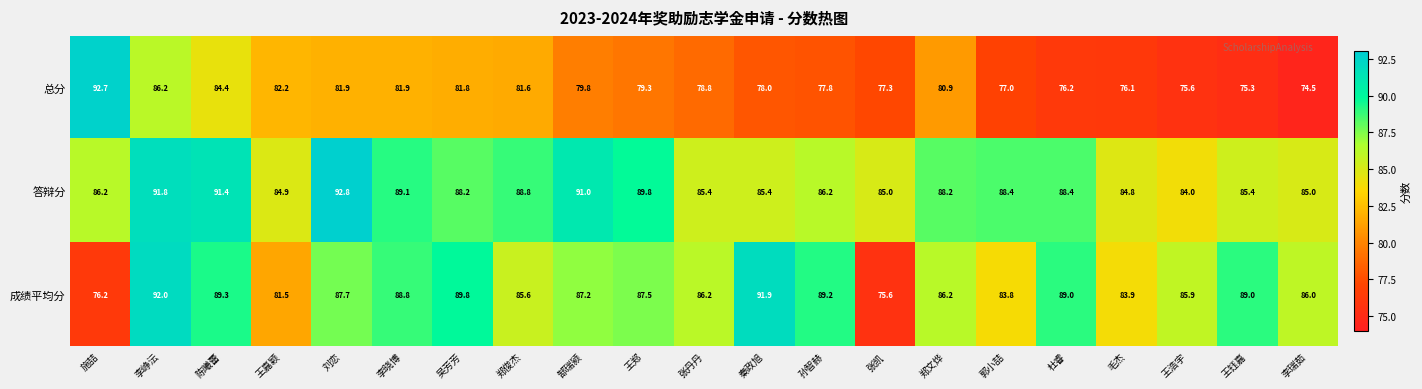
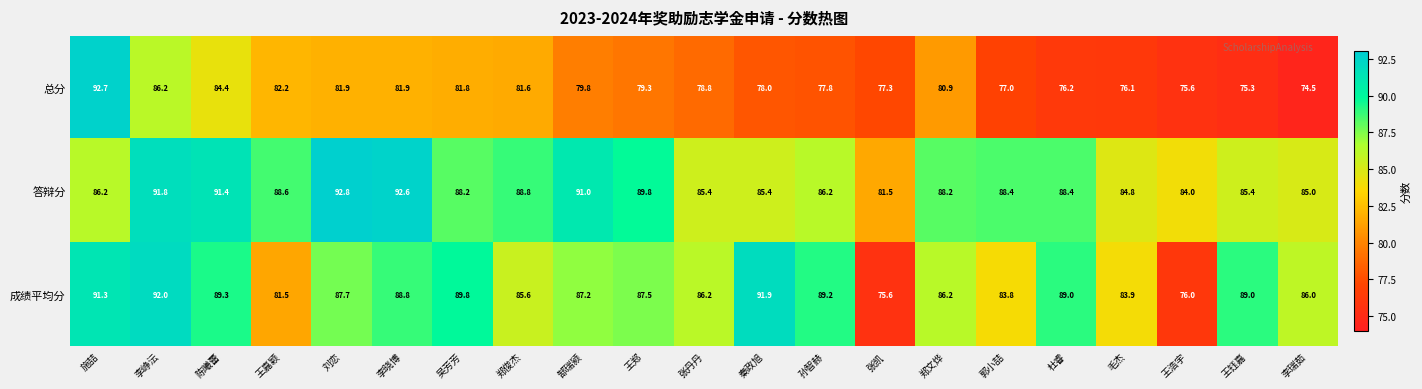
  {
    "总分": {
      "施喆": 92.7,
      "李峥沄": 86.2,
      "陈曦蕾": 84.4,
      "王嘉颖": 82.2,
      "刘恋": 81.9,
      "李晓博": 81.9,
      "吴芳芳": 81.8,
      "郑俊杰": 81.6,
      "郜瑞颍": 79.8,
      "王郑": 79.3,
      "张丹丹": 78.8,
      "秦政旭": 78.0,
      "孙智赫": 77.8,
      "张凯": 77.3,
      "郑文烨": 80.9,
      "郭小喆": 77.0,
      "杜睿": 76.2,
      "毛杰": 76.1,
      "王浩宇": 75.6,
      "李瑞茹": 74.5
    },
    "答辩分": {
      "施喆": 86.2,
      "李峥沄": 91.8,
      "陈曦蕾": 91.4,
-     "王嘉颖": 84.9,
+     "王嘉颖": 88.6,
      "刘恋": 92.8,
-     "李晓博": 89.1,
+     "李晓博": 92.6,
      "吴芳芳": 88.2,
      "郑俊杰": 88.8,
      "郜瑞颍": 91.0,
      "王郑": 89.8,
      "张丹丹": 85.4,
      "秦政旭": 85.4,
      "孙智赫": 86.2,
-     "张凯": 85.0,
+     "张凯": 81.5,
      "郑文烨": 88.2,
      "郭小喆": 88.4,
      "杜睿": 88.4,
      "毛杰": 84.8,
      "王浩宇": 84.0,
      "王钰嘉": 85.4,
      "李瑞茹": 85.0
    },
    "成绩平均分": {
-     "施喆": 76.2,
+     "施喆": 91.3,
      "李峥沄": 92.0,
      "陈曦蕾": 89.3,
      "王嘉颖": 81.5,
      "刘恋": 87.7,
      "李晓博": 88.8,
      "吴芳芳": 89.8,
      "郑俊杰": 85.6,
      "郜瑞颍": 87.2,
      "王郑": 87.5,
      "张丹丹": 86.2,
      "秦政旭": 91.9,
      "孙智赫": 89.2,
      "张凯": 75.6,
      "郑文烨": 86.2,
      "郭小喆": 83.8,
      "杜睿": 89.0,
      "毛杰": 83.9,
-     "王浩宇": 85.9,
+     "王浩宇": 76.0,
      "王钰嘉": 89.0,
      "李瑞茹": 86.0
    }
  }
